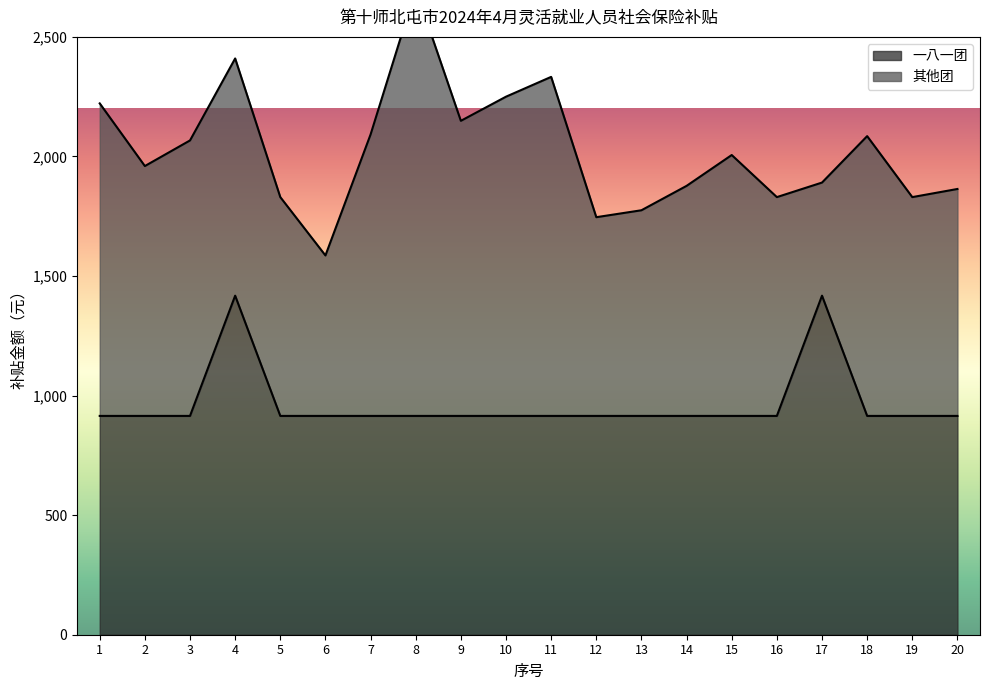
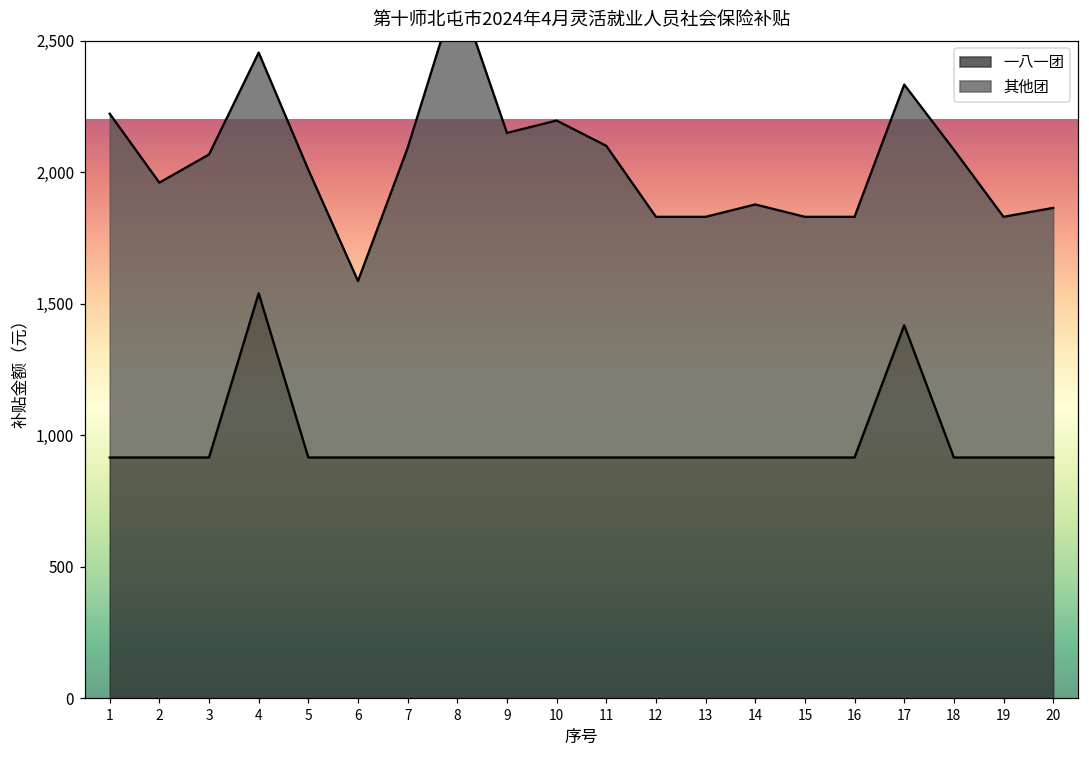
  {
    "一八一团": {
      "1": "920",
      "2": "920",
      "3": "920",
-     "4": "1,420",
+     "4": "1,540",
      "5": "920",
      "6": "920",
      "7": "920",
      "8": "920",
      "9": "920",
      "10": "920",
      "11": "920",
      "12": "920",
      "13": "920",
      "14": "920",
      "15": "920",
      "16": "920",
      "17": "1,420",
      "18": "920",
      "19": "920",
      "20": "920"
    },
    "其他团": {
      "1": "1,310",
      "2": "1,040",
      "3": "1,150",
-     "4": "990",
-     "5": "920",
+     "4": "920",
+     "5": "1,090",
      "6": "670",
      "7": "1,180",
      "9": "1,230",
-     "10": "1,340",
-     "11": "1,420",
-     "12": "830",
-     "13": "860",
+     "10": "1,280",
+     "11": "1,190",
+     "12": "920",
+     "13": "920",
      "14": "960",
-     "15": "1,090",
+     "15": "920",
      "16": "920",
-     "17": "470",
+     "17": "920",
      "18": "1,170",
      "19": "920",
      "20": "950"
    }
  }
